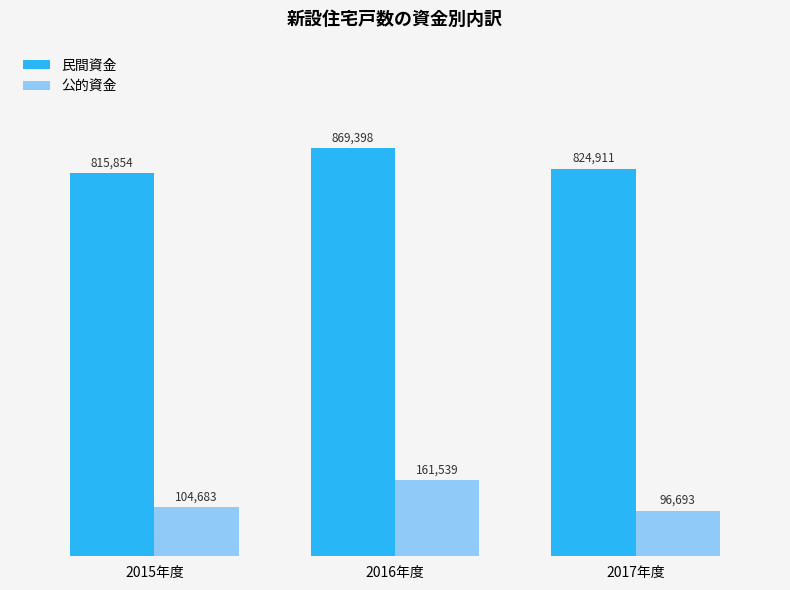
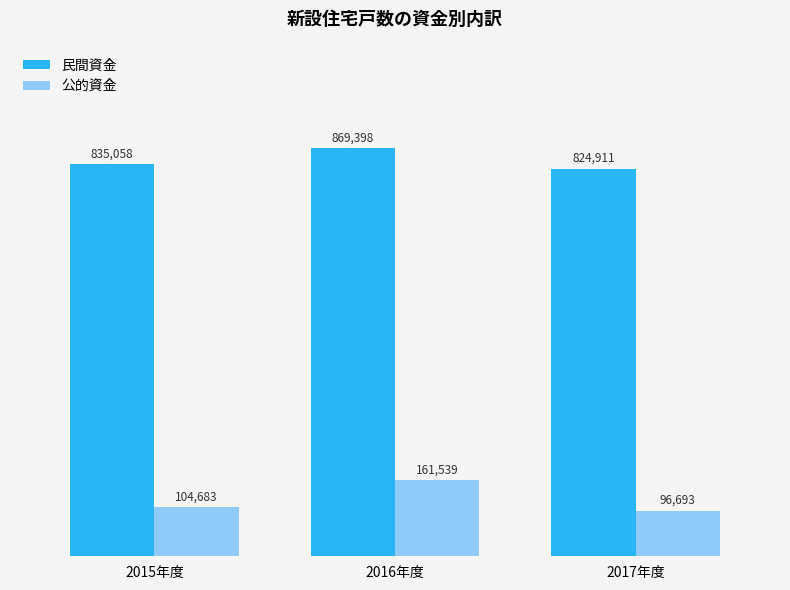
  {
    "民間資金": {
-     "2015年度": "815,854",
+     "2015年度": "835,058",
      "2016年度": "869,398",
      "2017年度": "824,911"
    },
    "公的資金": {
      "2015年度": "104,683",
      "2016年度": "161,539",
      "2017年度": "96,693"
    }
  }
